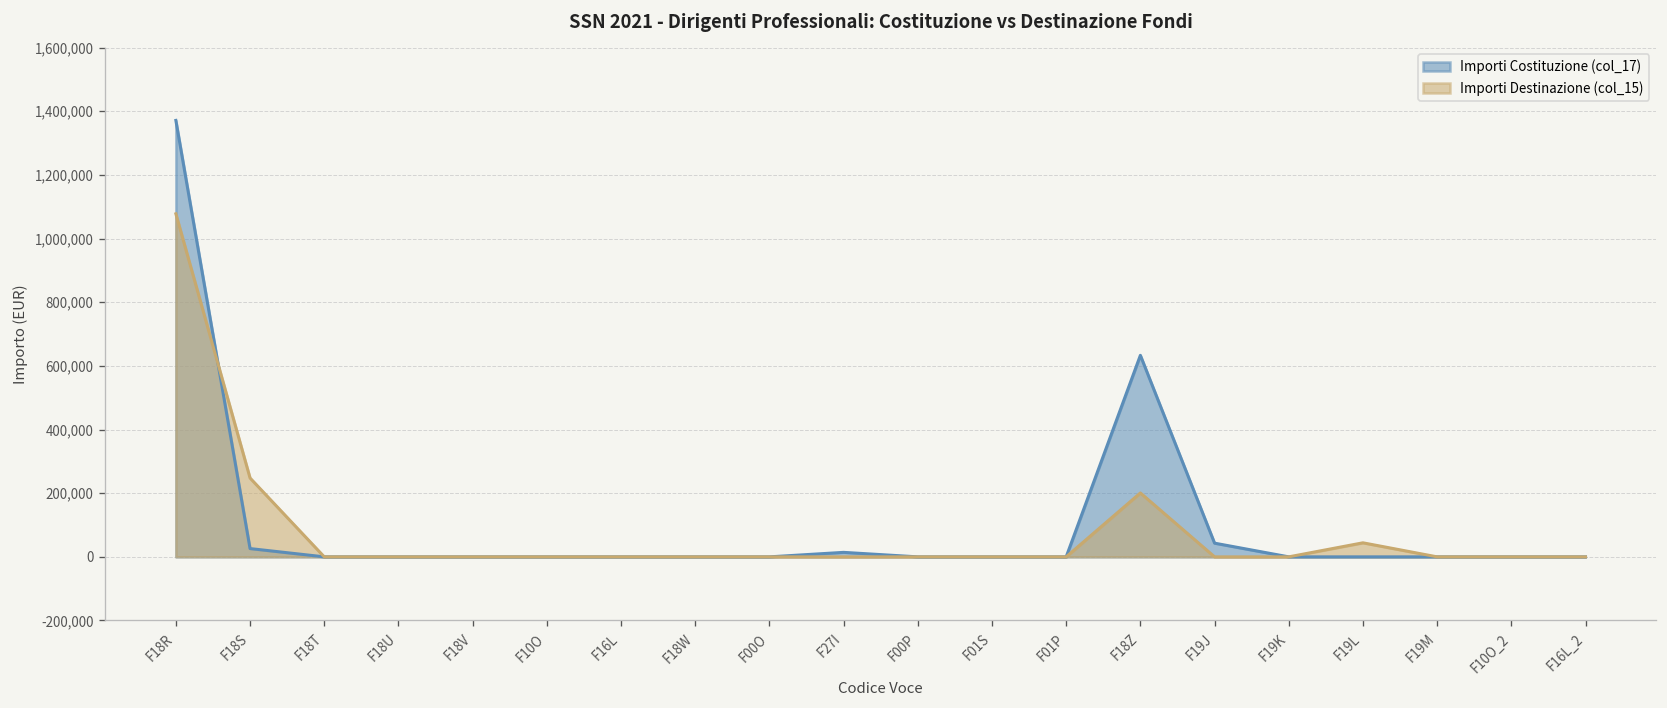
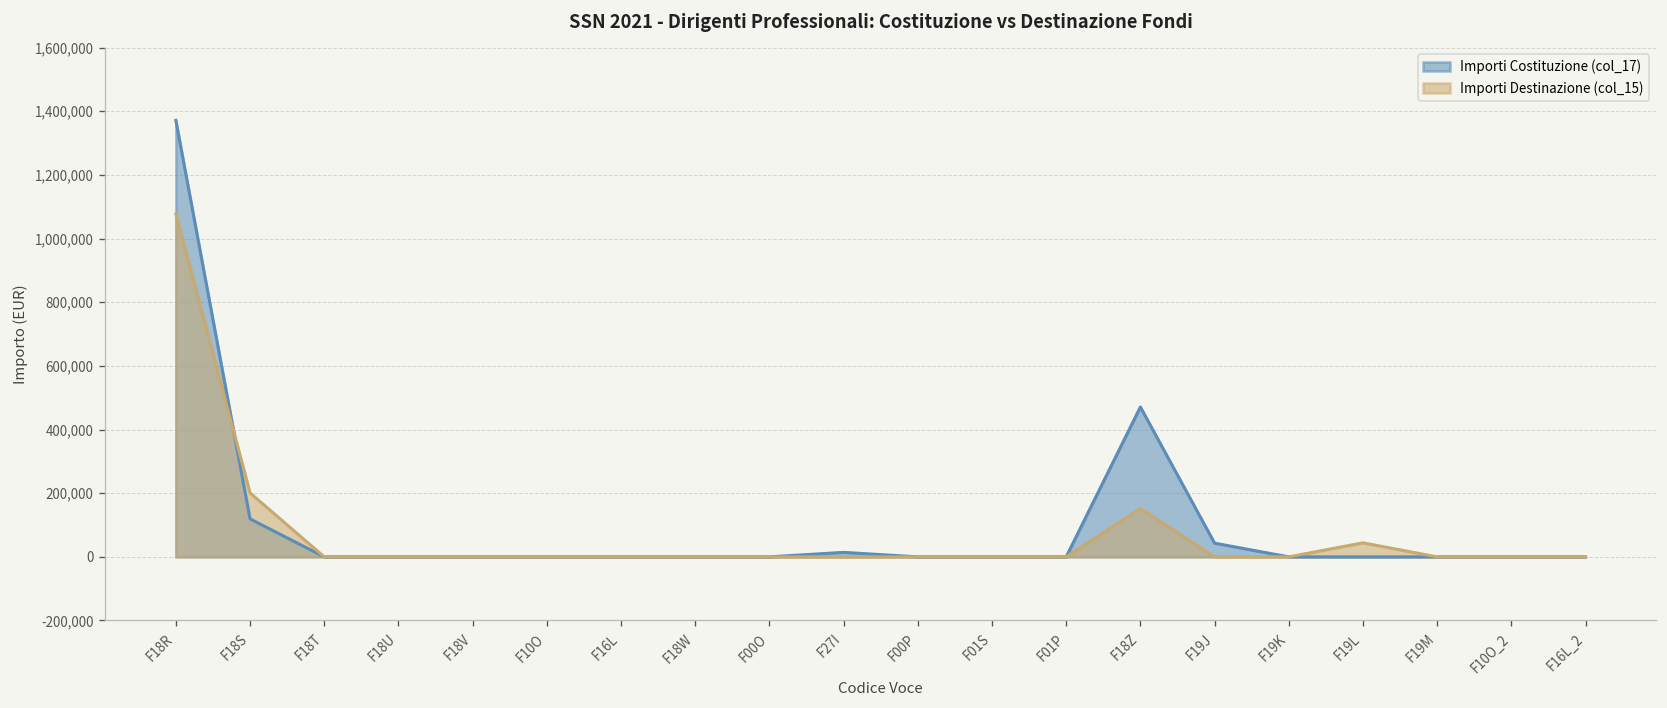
  {
    "Importi Costituzione (col_17)": {
      "F18R": "1,370,000",
-     "F18S": "30,000",
+     "F18S": "120,000",
      "F27I": "10,000",
-     "F18Z": "630,000",
+     "F18Z": "470,000",
      "F19J": "40,000",
      "F19L": "0"
    },
    "Importi Destinazione (col_15)": {
      "F18R": "1,080,000",
-     "F18S": "250,000",
+     "F18S": "200,000",
      "F27I": "0",
-     "F18Z": "200,000",
+     "F18Z": "150,000",
      "F19J": "0",
      "F19L": "40,000"
    }
  }
